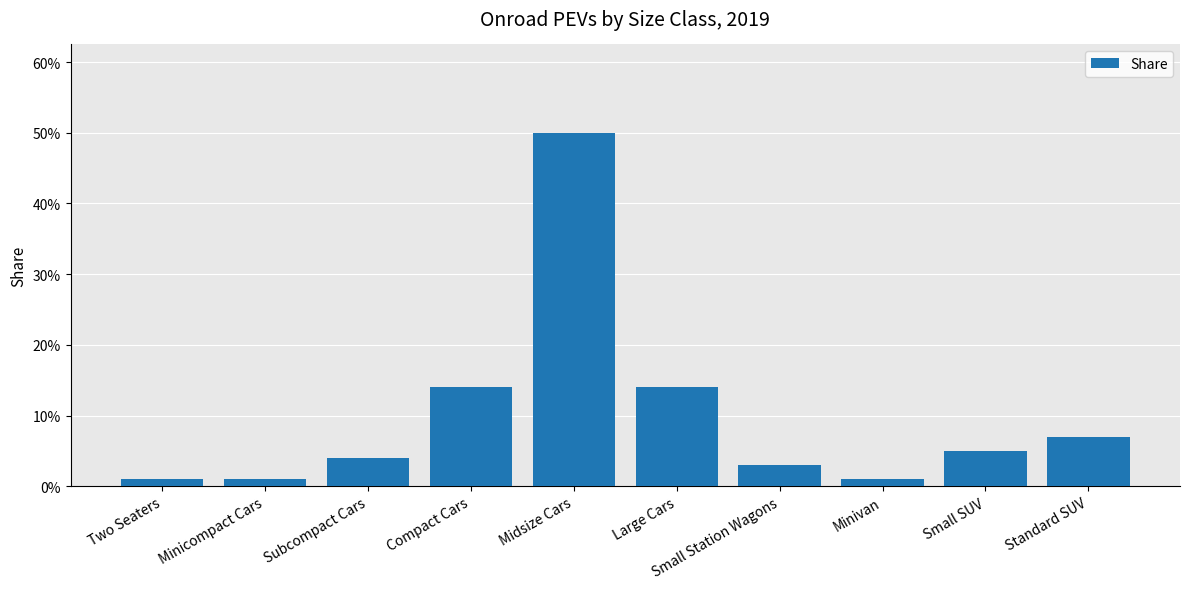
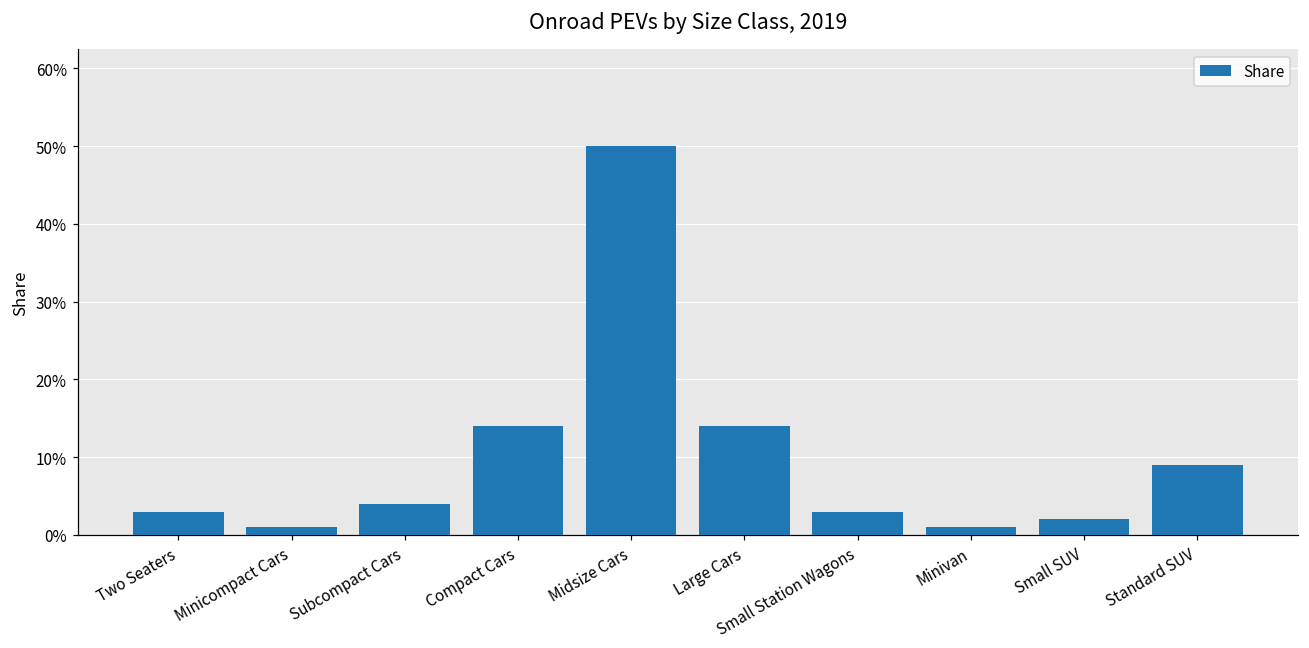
  {
-   "Two Seaters": "1%",
+   "Two Seaters": "3%",
    "Minicompact Cars": "1%",
    "Subcompact Cars": "4%",
    "Compact Cars": "14%",
    "Midsize Cars": "50%",
    "Large Cars": "14%",
    "Small Station Wagons": "3%",
    "Minivan": "1%",
-   "Small SUV": "5%",
-   "Standard SUV": "7%"
+   "Small SUV": "2%",
+   "Standard SUV": "9%"
  }
